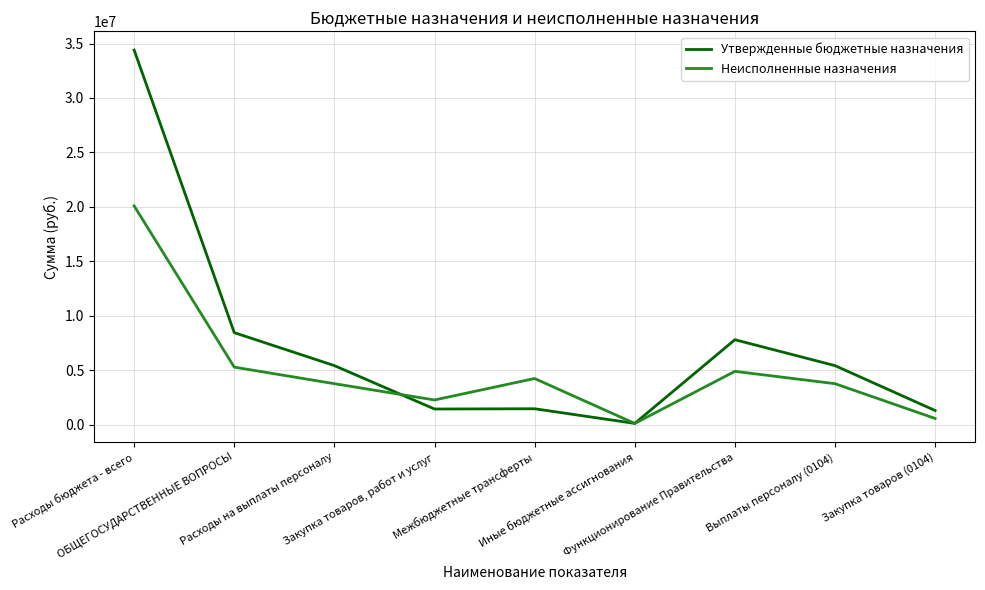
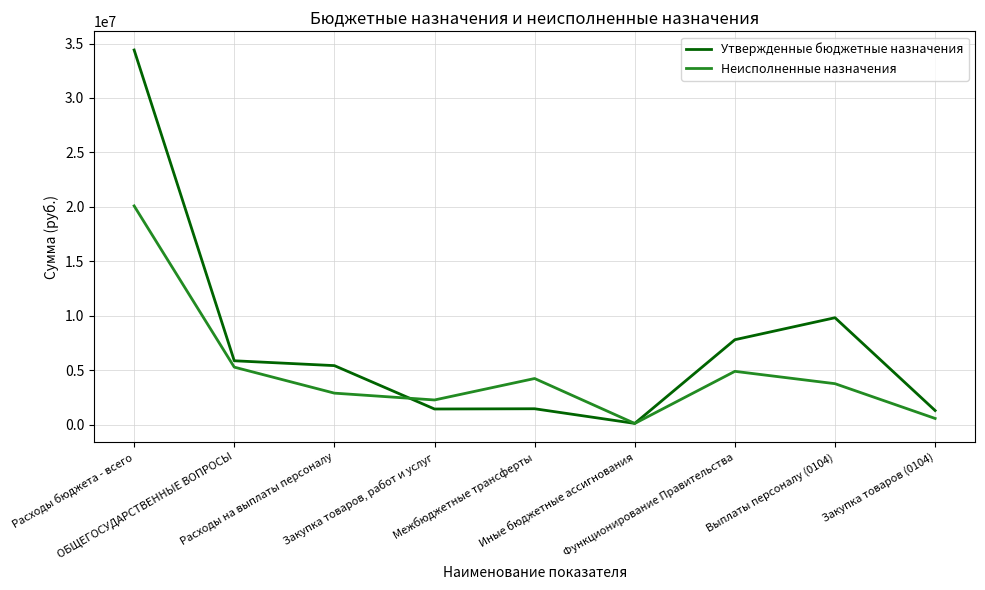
  {
    "Утвержденные бюджетные назначения": {
      "Расходы бюджета - всего": 34400000,
-     "ОБЩЕГОСУДАРСТВЕННЫЕ ВОПРОСЫ": 8500000,
+     "ОБЩЕГОСУДАРСТВЕННЫЕ ВОПРОСЫ": 5900000,
      "Расходы на выплаты персоналу": 5400000,
      "Закупка товаров, работ и услуг": 1400000,
      "Межбюджетные трансферты": 1500000,
      "Функционирование Правительства": 7800000,
-     "Выплаты персоналу (0104)": 5400000,
+     "Выплаты персоналу (0104)": 9800000,
      "Закупка товаров (0104)": 1300000
    },
    "Неисполненные назначения": {
      "Расходы бюджета - всего": 20100000,
      "ОБЩЕГОСУДАРСТВЕННЫЕ ВОПРОСЫ": 5300000,
-     "Расходы на выплаты персоналу": 3800000,
+     "Расходы на выплаты персоналу": 2900000,
      "Закупка товаров, работ и услуг": 2300000,
      "Межбюджетные трансферты": 4200000,
      "Функционирование Правительства": 4900000,
      "Выплаты персоналу (0104)": 3800000,
      "Закупка товаров (0104)": 600000
    }
  }
